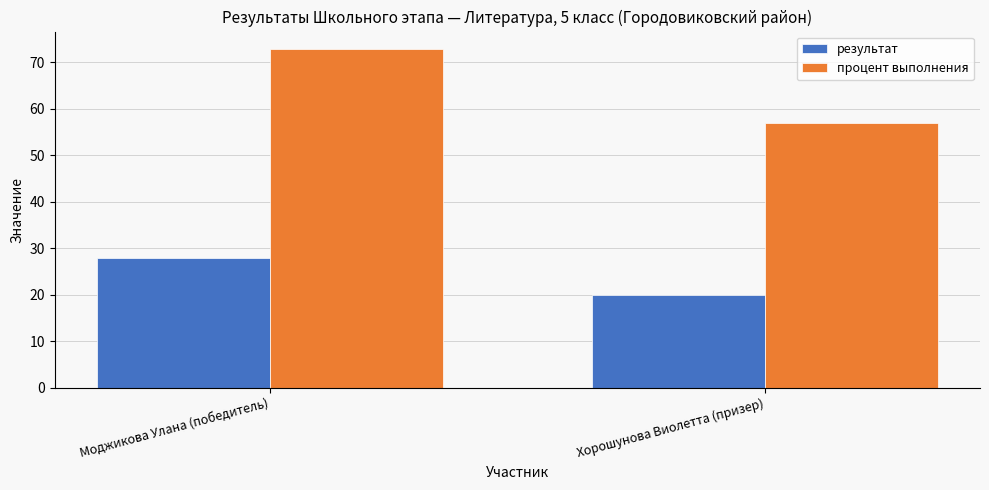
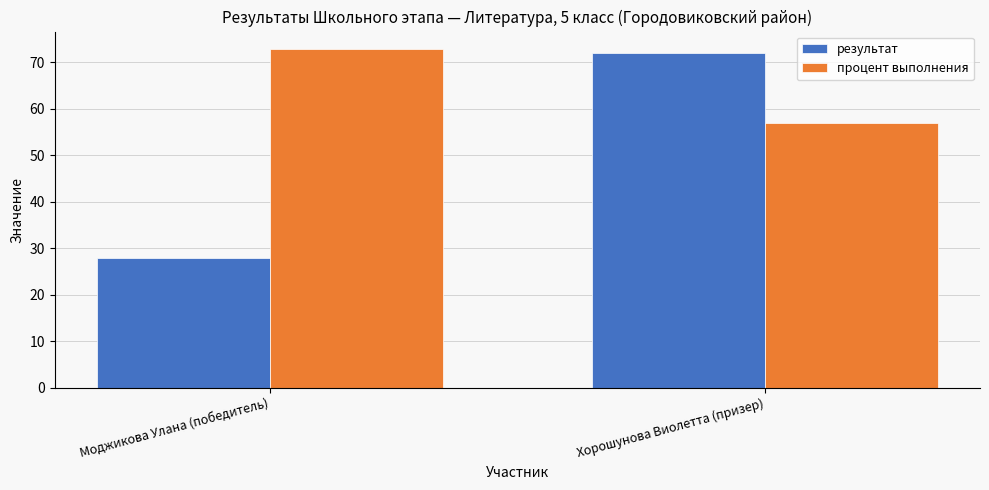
  {
    "результат": {
      "Моджикова Улана (победитель)": 28,
-     "Хорошунова Виолетта (призер)": 20
+     "Хорошунова Виолетта (призер)": 72
    },
    "процент выполнения": {
      "Моджикова Улана (победитель)": 73,
      "Хорошунова Виолетта (призер)": 57
    }
  }
